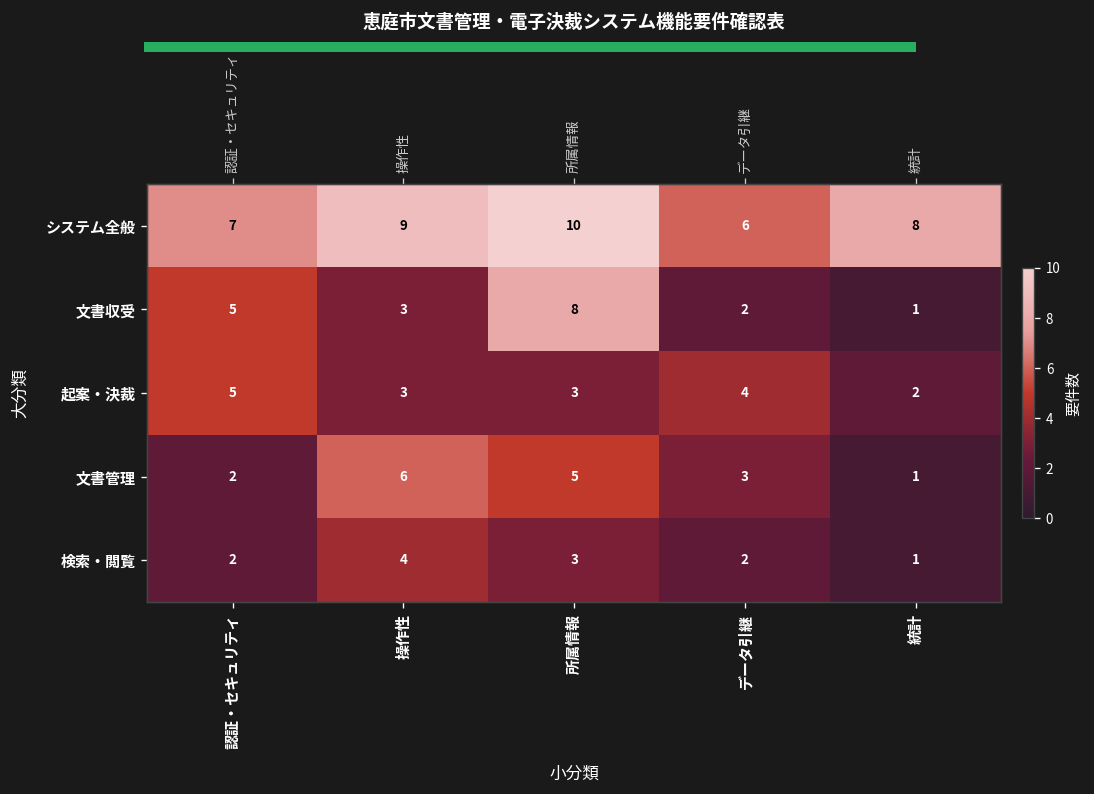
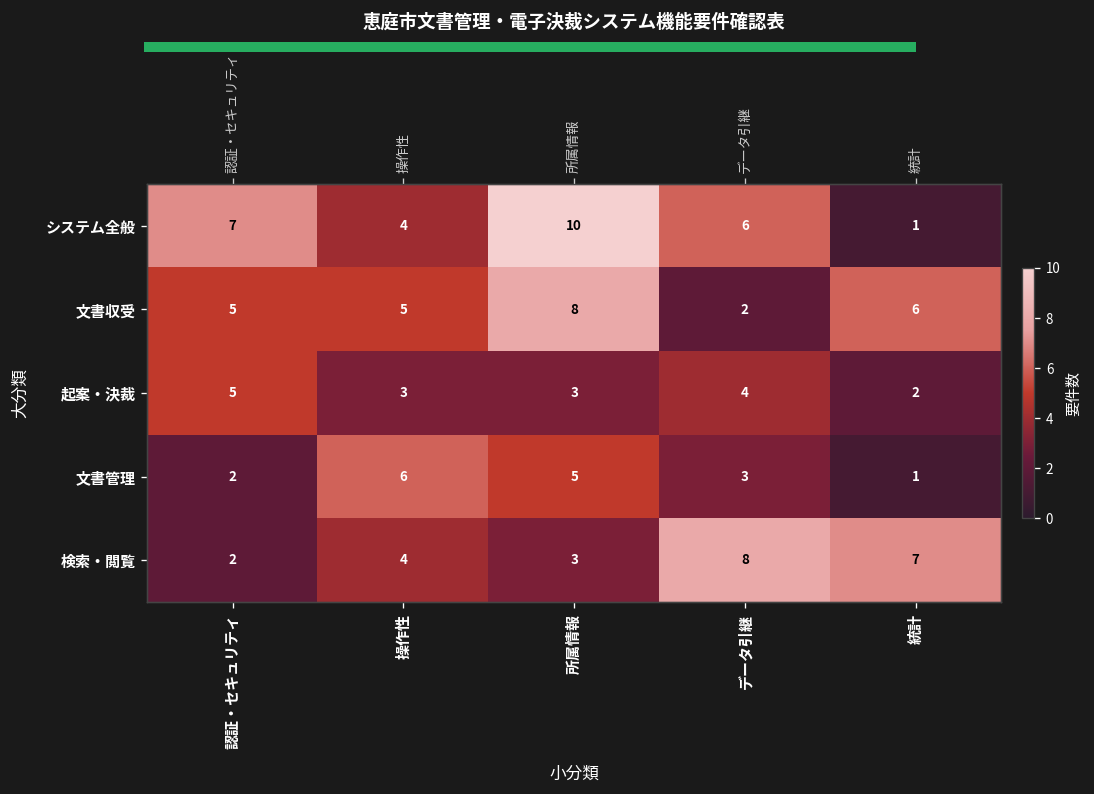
  {
    "システム全般": {
      "認証・セキュリティ": 7,
-     "操作性": 9,
+     "操作性": 4,
      "所属情報": 10,
      "データ引継": 6,
-     "統計": 8
+     "統計": 1
    },
    "文書収受": {
      "認証・セキュリティ": 5,
-     "操作性": 3,
+     "操作性": 5,
      "所属情報": 8,
      "データ引継": 2,
-     "統計": 1
+     "統計": 6
    },
    "起案・決裁": {
      "認証・セキュリティ": 5,
      "操作性": 3,
      "所属情報": 3,
      "データ引継": 4,
      "統計": 2
    },
    "文書管理": {
      "認証・セキュリティ": 2,
      "操作性": 6,
      "所属情報": 5,
      "データ引継": 3,
      "統計": 1
    },
    "検索・閲覧": {
      "認証・セキュリティ": 2,
      "操作性": 4,
      "所属情報": 3,
-     "データ引継": 2,
-     "統計": 1
+     "データ引継": 8,
+     "統計": 7
    }
  }
